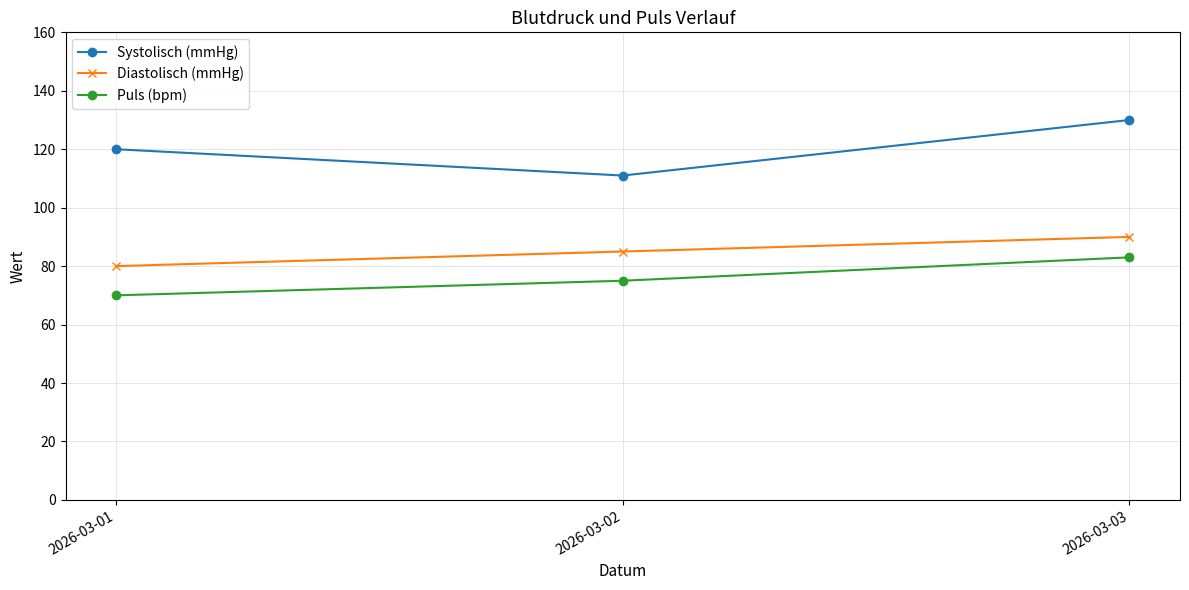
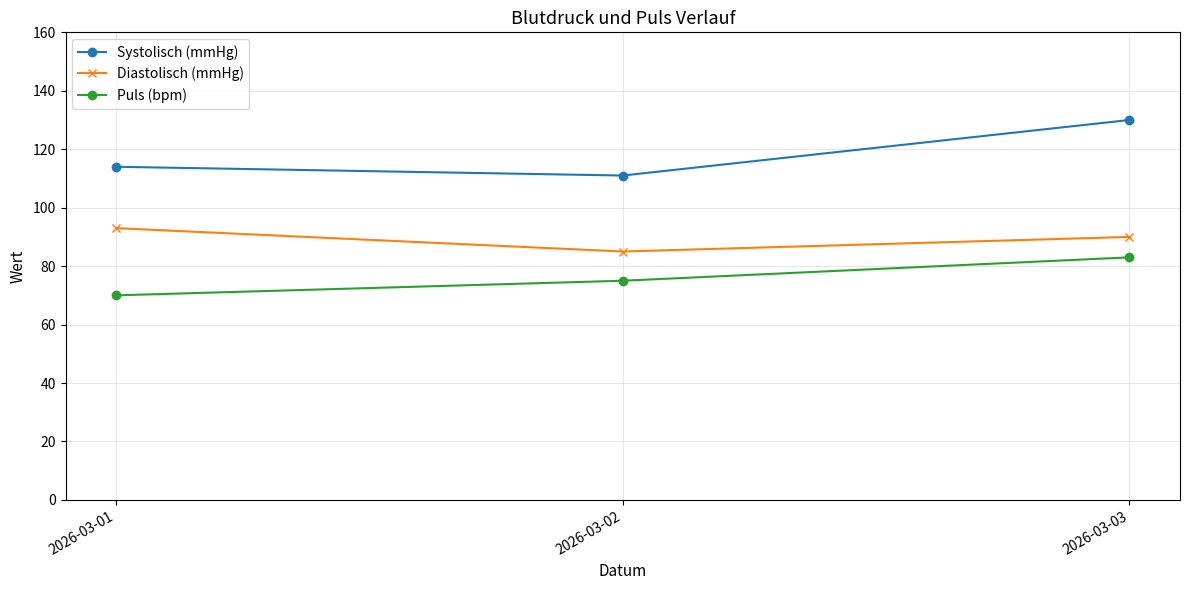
  {
    "Systolisch (mmHg)": {
-     "2026-03-01": 120,
+     "2026-03-01": 114,
      "2026-03-02": 111,
      "2026-03-03": 130
    },
    "Diastolisch (mmHg)": {
-     "2026-03-01": 80,
+     "2026-03-01": 93,
      "2026-03-02": 85,
      "2026-03-03": 90
    },
    "Puls (bpm)": {
      "2026-03-01": 70,
      "2026-03-02": 75,
      "2026-03-03": 83
    }
  }
